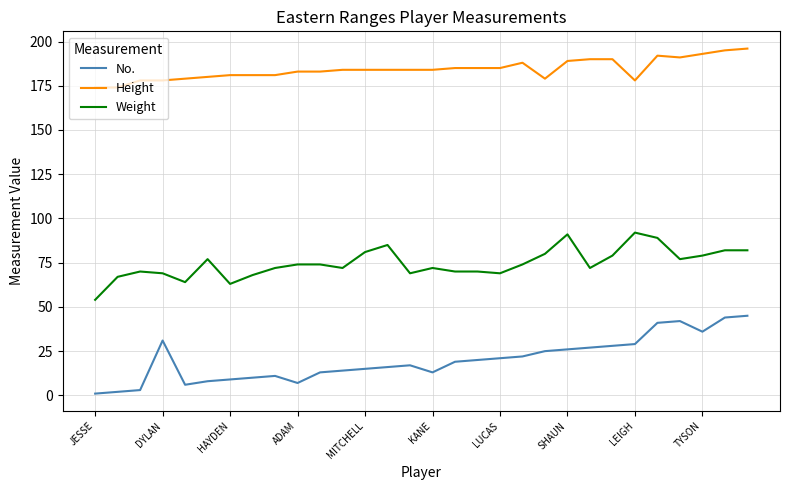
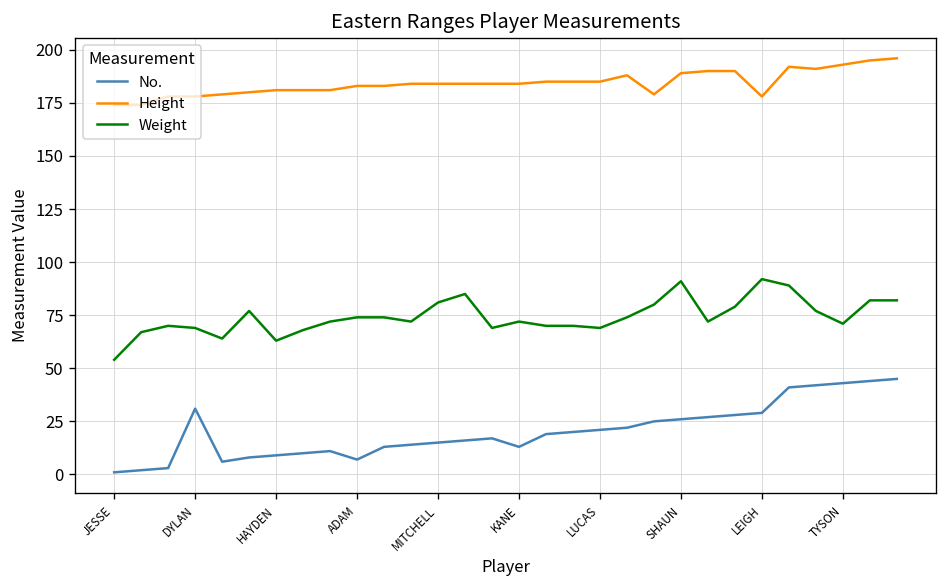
  {
    "No.": {
      "JESSE": 1,
      "DYLAN": 31,
      "HAYDEN": 9,
      "ADAM": 7,
      "MITCHELL": 15,
      "KANE": 13,
      "LUCAS": 21,
      "LEIGH": 29,
-     "TYSON": 36
+     "TYSON": 43
    },
    "Height": {
      "HAYDEN": 181,
      "ADAM": 183,
      "MITCHELL": 184,
      "KANE": 184,
      "LUCAS": 185,
      "LEIGH": 178,
      "TYSON": 193
    },
    "Weight": {
      "JESSE": 54,
      "DYLAN": 69,
      "HAYDEN": 63,
      "ADAM": 74,
      "MITCHELL": 81,
      "KANE": 72,
      "LUCAS": 69,
      "LEIGH": 92,
-     "TYSON": 79
+     "TYSON": 71
    }
  }
